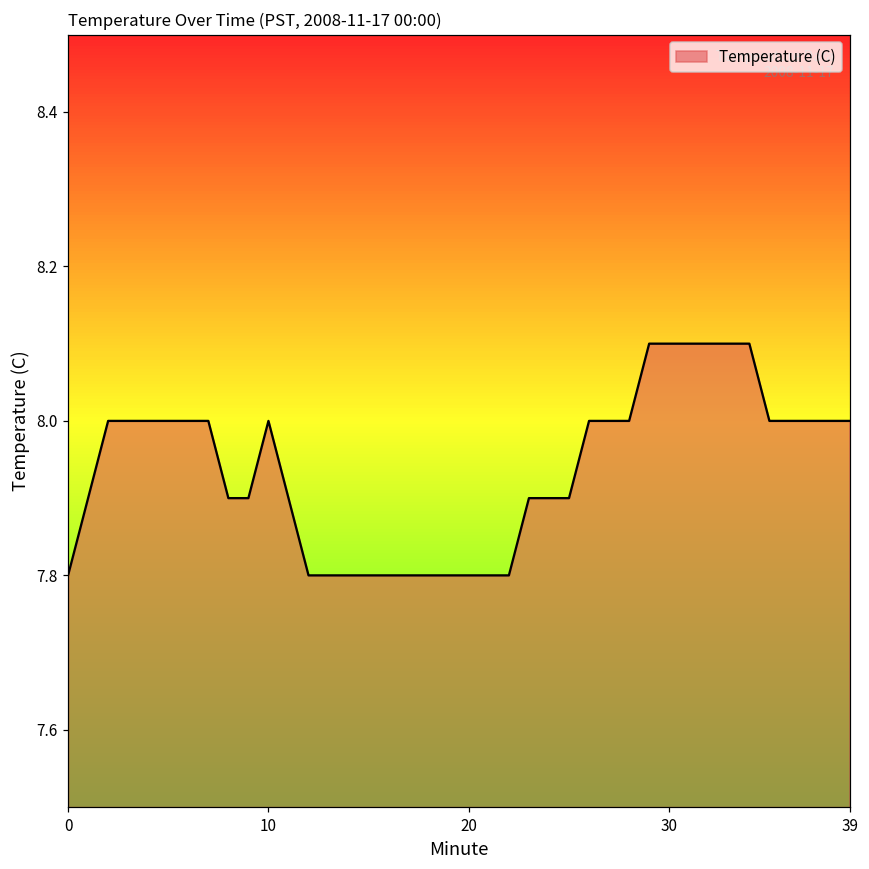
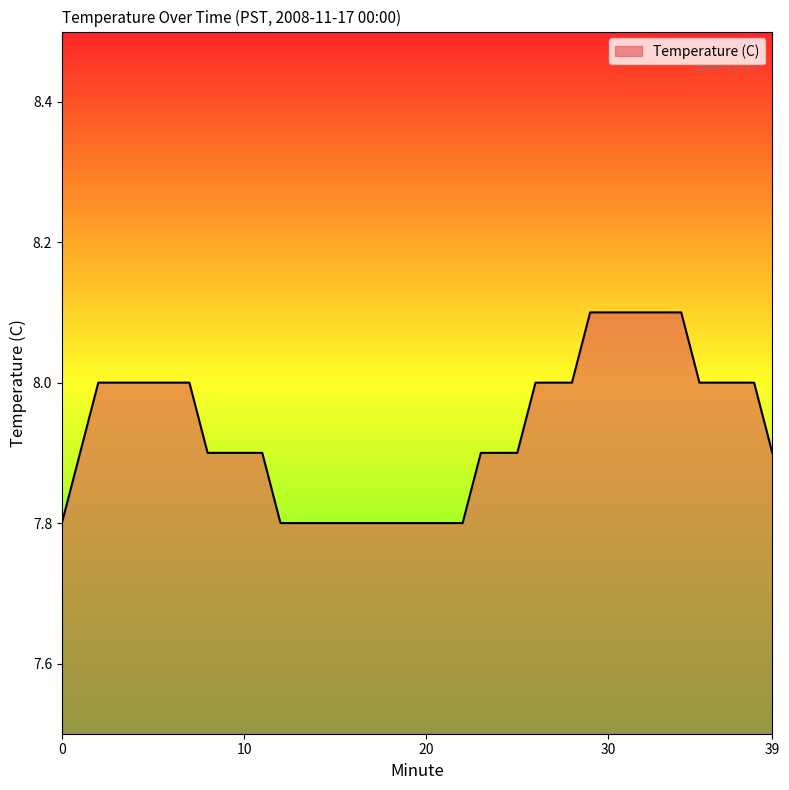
  {
    "0": 7.8,
-   "10": 8.0,
+   "10": 7.9,
    "20": 7.8,
    "30": 8.1,
-   "39": 8.0
+   "39": 7.9
  }
